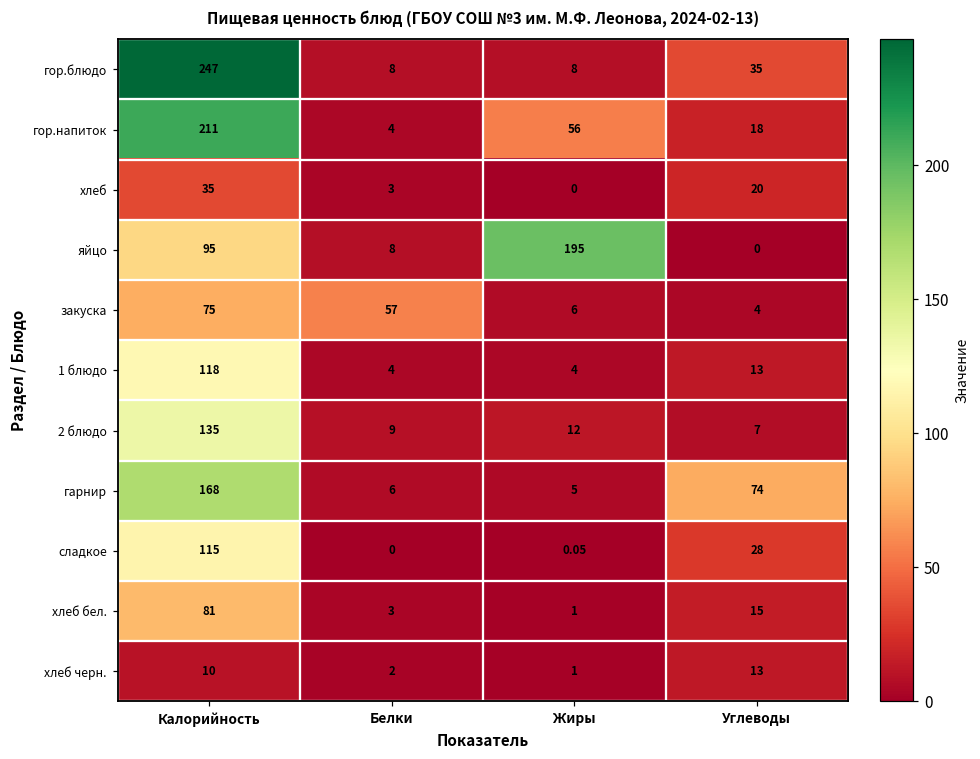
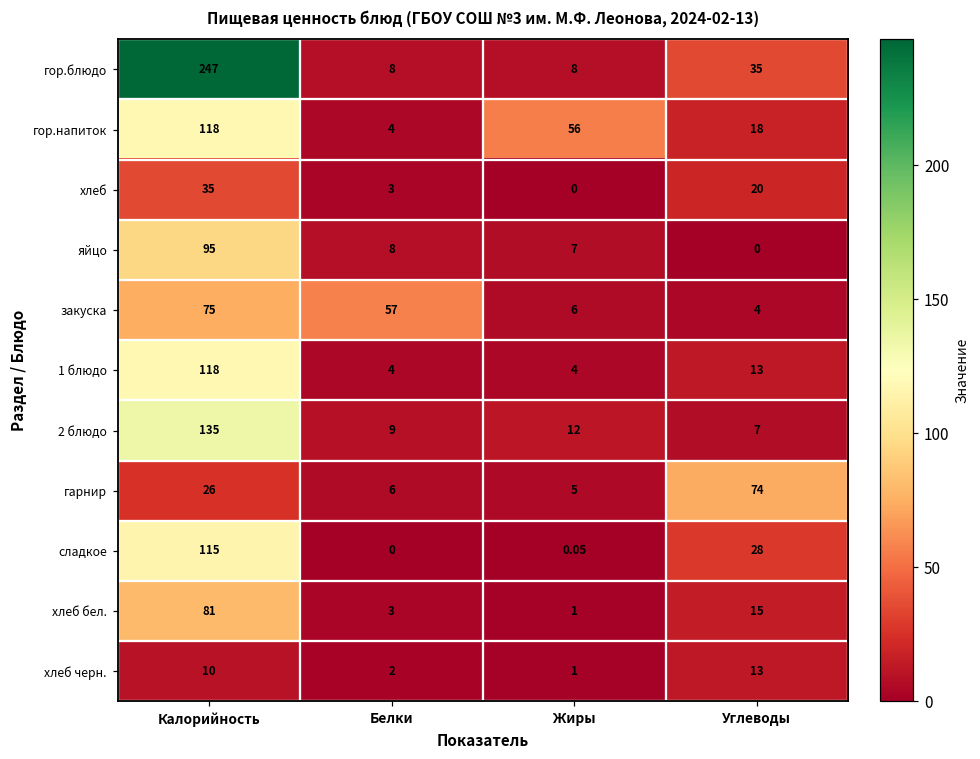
  {
    "гор.блюдо": {
      "Калорийность": 247,
      "Белки": 8,
      "Жиры": 8,
      "Углеводы": 35
    },
    "гор.напиток": {
-     "Калорийность": 211,
+     "Калорийность": 118,
      "Белки": 4,
      "Жиры": 56,
      "Углеводы": 18
    },
    "хлеб": {
      "Калорийность": 35,
      "Белки": 3,
      "Жиры": 0,
      "Углеводы": 20
    },
    "яйцо": {
      "Калорийность": 95,
      "Белки": 8,
-     "Жиры": 195,
+     "Жиры": 7,
      "Углеводы": 0
    },
    "закуска": {
      "Калорийность": 75,
      "Белки": 57,
      "Жиры": 6,
      "Углеводы": 4
    },
    "1 блюдо": {
      "Калорийность": 118,
      "Белки": 4,
      "Жиры": 4,
      "Углеводы": 13
    },
    "2 блюдо": {
      "Калорийность": 135,
      "Белки": 9,
      "Жиры": 12,
      "Углеводы": 7
    },
    "гарнир": {
-     "Калорийность": 168,
+     "Калорийность": 26,
      "Белки": 6,
      "Жиры": 5,
      "Углеводы": 74
    },
    "сладкое": {
      "Калорийность": 115,
      "Белки": 0,
      "Жиры": 0.05,
      "Углеводы": 28
    },
    "хлеб бел.": {
      "Калорийность": 81,
      "Белки": 3,
      "Жиры": 1,
      "Углеводы": 15
    },
    "хлеб черн.": {
      "Калорийность": 10,
      "Белки": 2,
      "Жиры": 1,
      "Углеводы": 13
    }
  }
